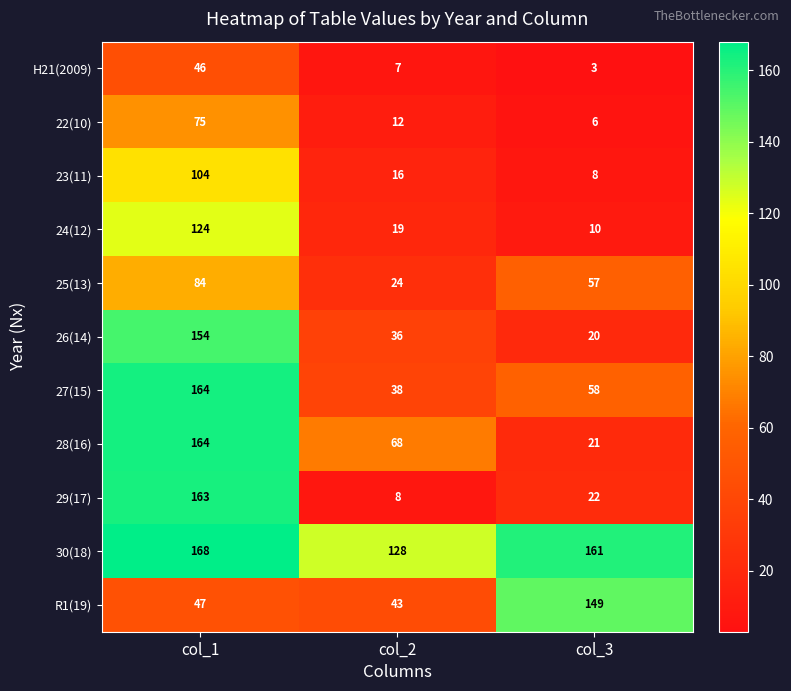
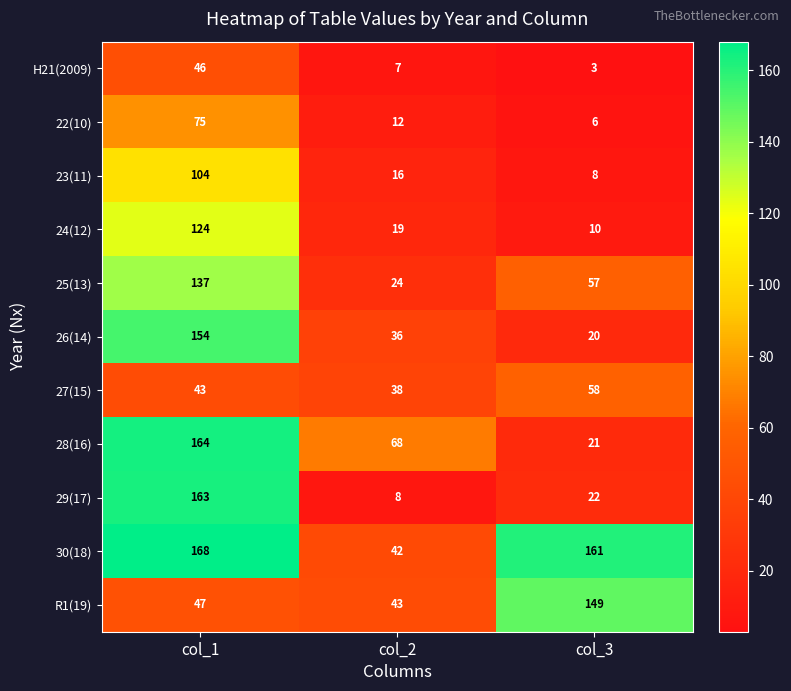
  {
    "H21(2009)": {
      "col_1": 46,
      "col_2": 7,
      "col_3": 3
    },
    "22(10)": {
      "col_1": 75,
      "col_2": 12,
      "col_3": 6
    },
    "23(11)": {
      "col_1": 104,
      "col_2": 16,
      "col_3": 8
    },
    "24(12)": {
      "col_1": 124,
      "col_2": 19,
      "col_3": 10
    },
    "25(13)": {
-     "col_1": 84,
+     "col_1": 137,
      "col_2": 24,
      "col_3": 57
    },
    "26(14)": {
      "col_1": 154,
      "col_2": 36,
      "col_3": 20
    },
    "27(15)": {
-     "col_1": 164,
+     "col_1": 43,
      "col_2": 38,
      "col_3": 58
    },
    "28(16)": {
      "col_1": 164,
      "col_2": 68,
      "col_3": 21
    },
    "29(17)": {
      "col_1": 163,
      "col_2": 8,
      "col_3": 22
    },
    "30(18)": {
      "col_1": 168,
-     "col_2": 128,
+     "col_2": 42,
      "col_3": 161
    },
    "R1(19)": {
      "col_1": 47,
      "col_2": 43,
      "col_3": 149
    }
  }
